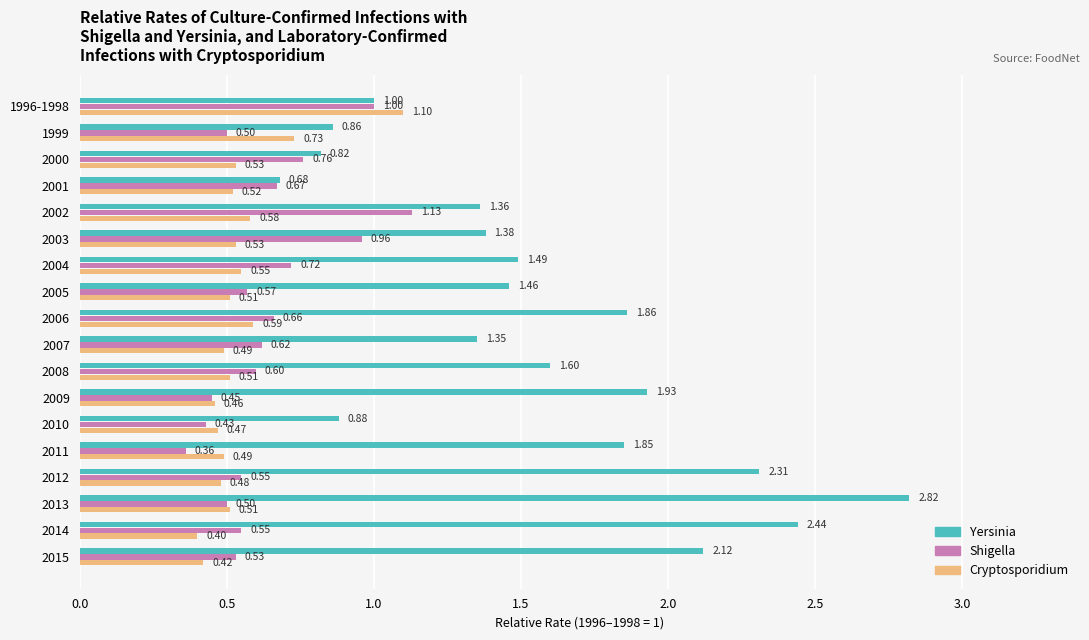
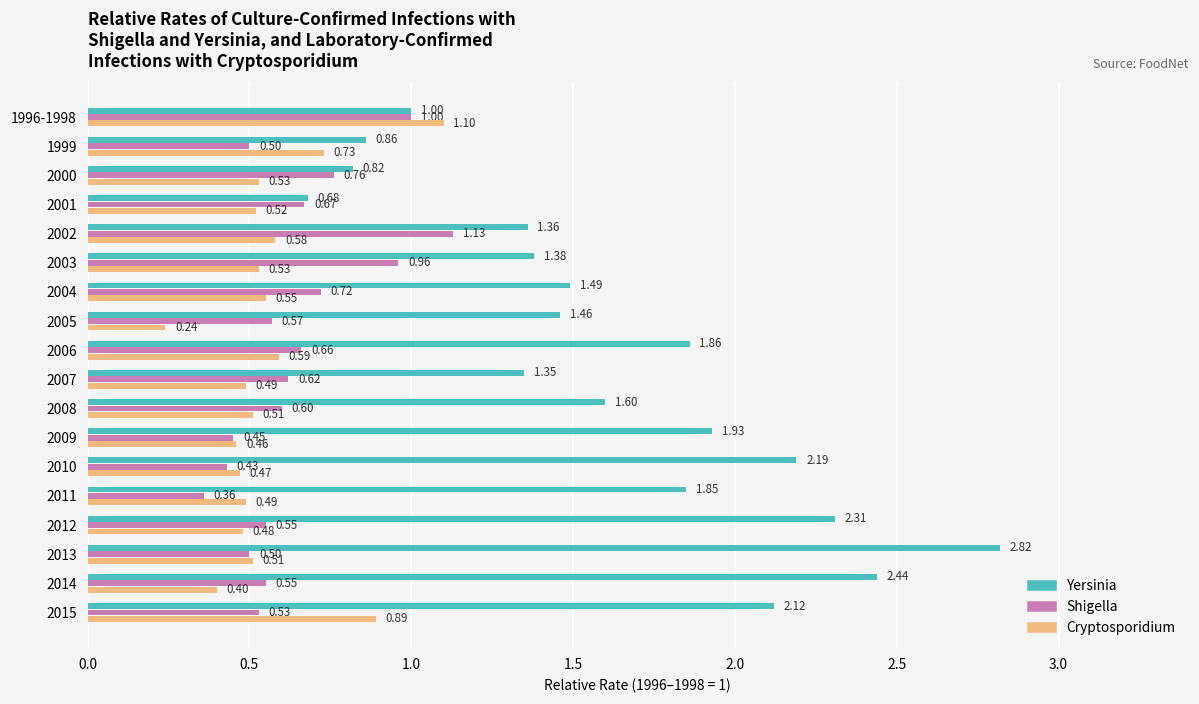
  {
    "Yersinia": {
      "1999": 0.86,
      "2000": 0.82,
      "2002": 1.36,
      "2003": 1.38,
      "2004": 1.49,
      "2005": 1.46,
      "2006": 1.86,
      "2007": 1.35,
      "2008": 1.60,
      "2009": 1.93,
-     "2010": 0.88,
+     "2010": 2.19,
      "2011": 1.85,
      "2012": 2.31,
      "2013": 2.82,
      "2014": 2.44,
      "2015": 2.12
    },
    "Shigella": {
      "1999": 0.50,
      "2000": 0.76,
      "2002": 1.13,
      "2003": 0.96,
      "2004": 0.72,
      "2005": 0.57,
      "2006": 0.66,
      "2007": 0.62,
      "2008": 0.60,
      "2011": 0.36,
      "2012": 0.55,
      "2014": 0.55,
      "2015": 0.53
    },
    "Cryptosporidium": {
      "1996-1998": 1.10,
      "1999": 0.73,
      "2000": 0.53,
      "2001": 0.52,
      "2002": 0.58,
      "2003": 0.53,
      "2004": 0.55,
-     "2005": 0.51,
+     "2005": 0.24,
      "2006": 0.59,
      "2007": 0.49,
      "2008": 0.51,
      "2011": 0.49,
      "2012": 0.48,
      "2014": 0.40,
-     "2015": 0.42
+     "2015": 0.89
    }
  }
